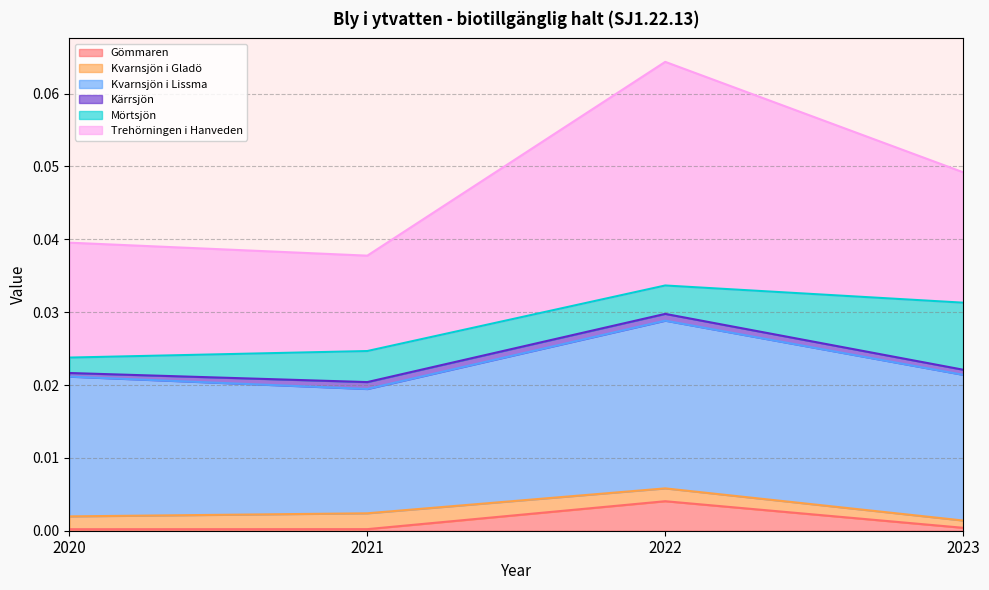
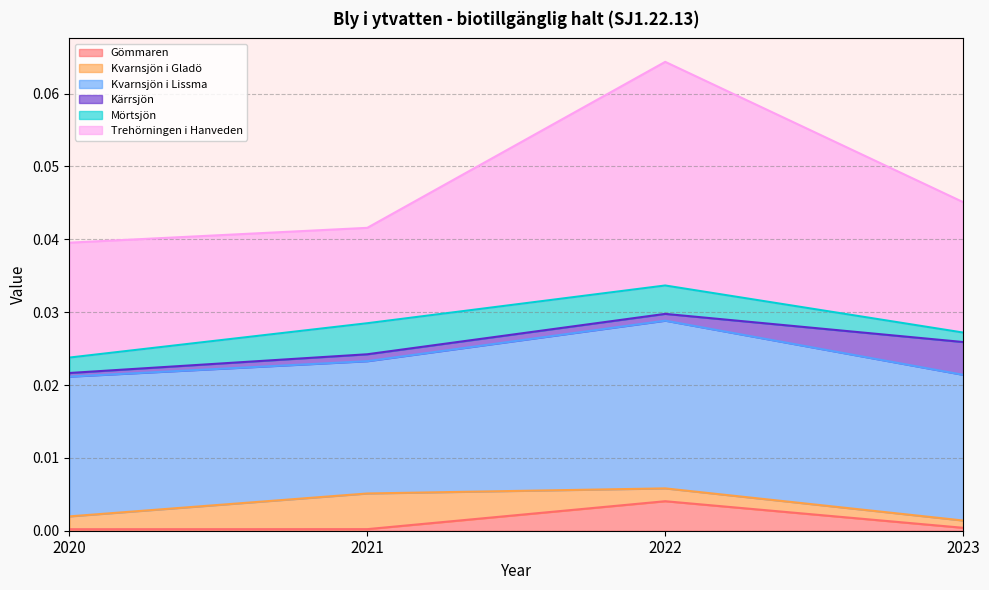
  {
    "Gömmaren": {
      "2020": 0.000,
      "2021": 0.000,
      "2022": 0.004,
      "2023": 0.000
    },
    "Kvarnsjön i Gladö": {
      "2020": 0.002,
-     "2021": 0.002,
+     "2021": 0.005,
      "2022": 0.002,
      "2023": 0.001
    },
    "Kvarnsjön i Lissma": {
      "2020": 0.019,
-     "2021": 0.017,
+     "2021": 0.018,
      "2022": 0.023,
      "2023": 0.020
    },
    "Kärrsjön": {
      "2020": 0.000,
      "2021": 0.001,
      "2022": 0.001,
-     "2023": 0.001
+     "2023": 0.005
    },
    "Mörtsjön": {
      "2020": 0.002,
      "2021": 0.004,
      "2022": 0.004,
-     "2023": 0.009
+     "2023": 0.001
    },
    "Trehörningen i Hanveden": {
      "2020": 0.016,
      "2021": 0.013,
      "2022": 0.031,
      "2023": 0.018
    }
  }
